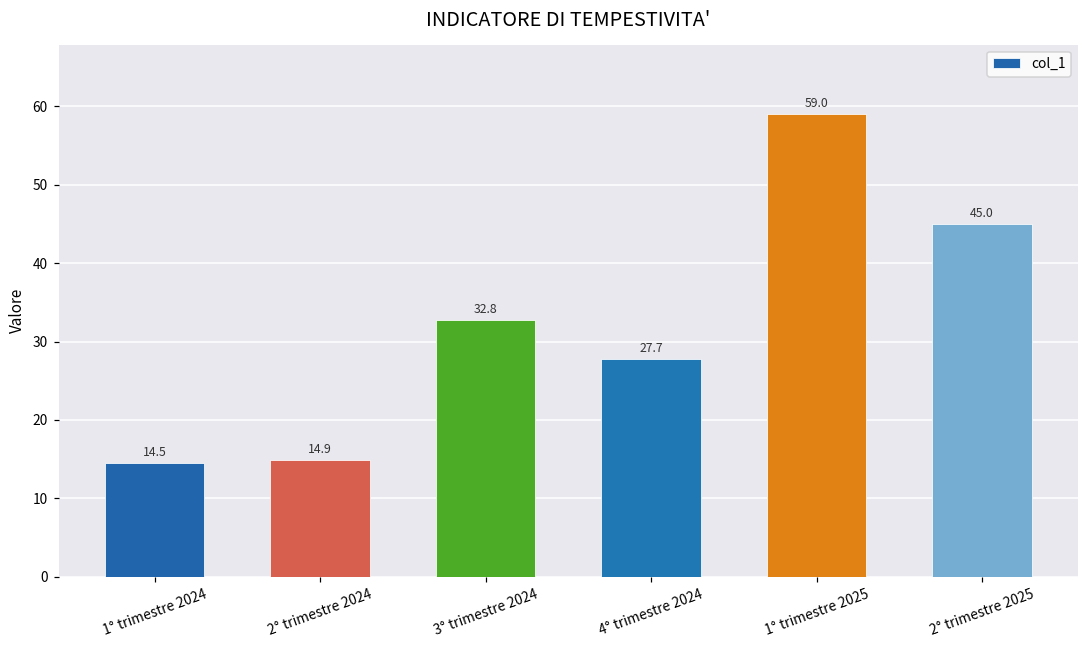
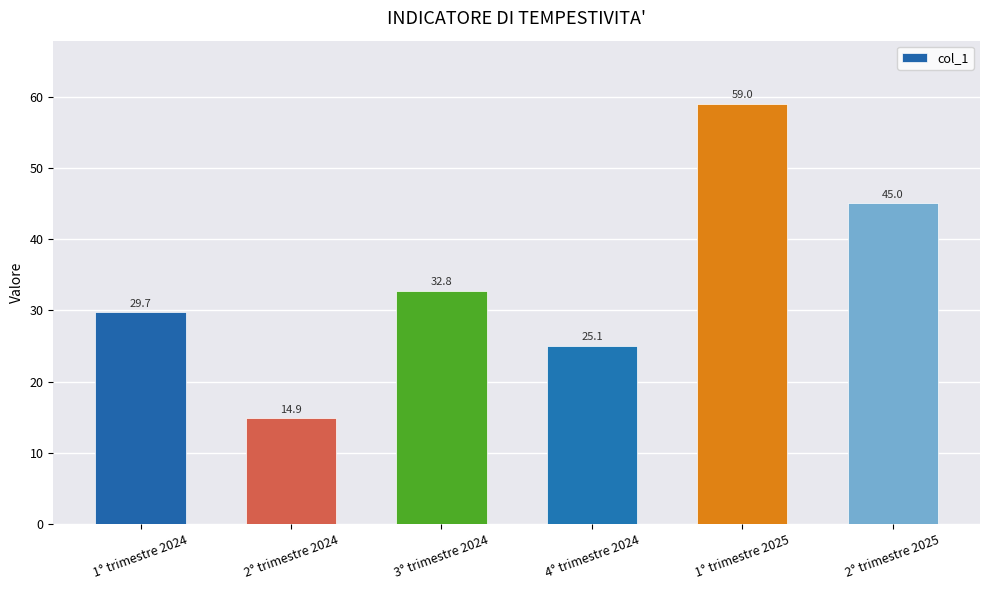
  {
-   "1° trimestre 2024": 14.5,
+   "1° trimestre 2024": 29.7,
    "2° trimestre 2024": 14.9,
    "3° trimestre 2024": 32.8,
-   "4° trimestre 2024": 27.7,
+   "4° trimestre 2024": 25.1,
    "1° trimestre 2025": 59.0,
    "2° trimestre 2025": 45.0
  }
